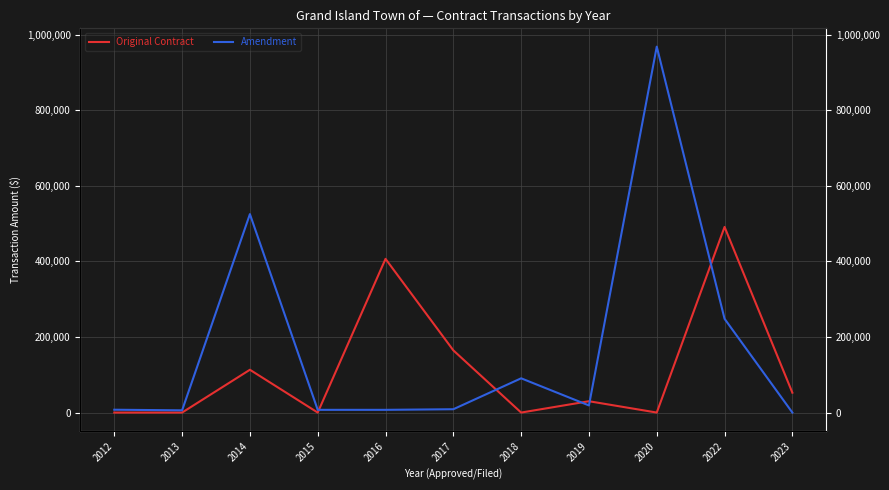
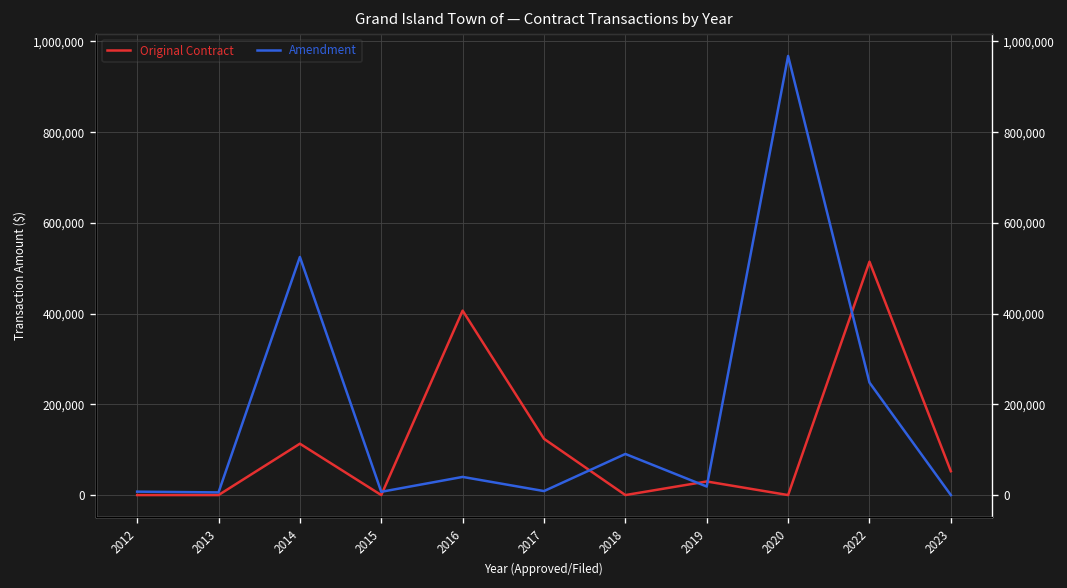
  {
    "Original Contract": {
      "2012": "0",
      "2014": "110,000",
      "2015": "0",
      "2016": "410,000",
-     "2017": "160,000",
+     "2017": "120,000",
      "2018": "0",
      "2019": "30,000",
      "2020": "0",
-     "2022": "490,000",
+     "2022": "510,000",
      "2023": "50,000"
    },
    "Amendment": {
      "2012": "10,000",
      "2014": "520,000",
      "2015": "10,000",
-     "2016": "10,000",
+     "2016": "40,000",
      "2017": "10,000",
      "2018": "90,000",
      "2019": "20,000",
      "2020": "970,000",
      "2022": "250,000",
      "2023": "0"
    }
  }
